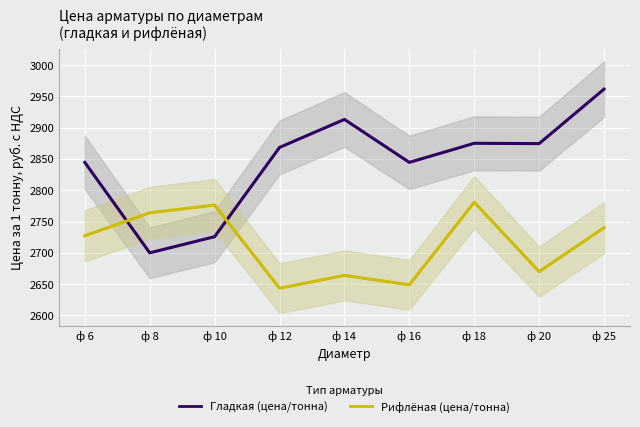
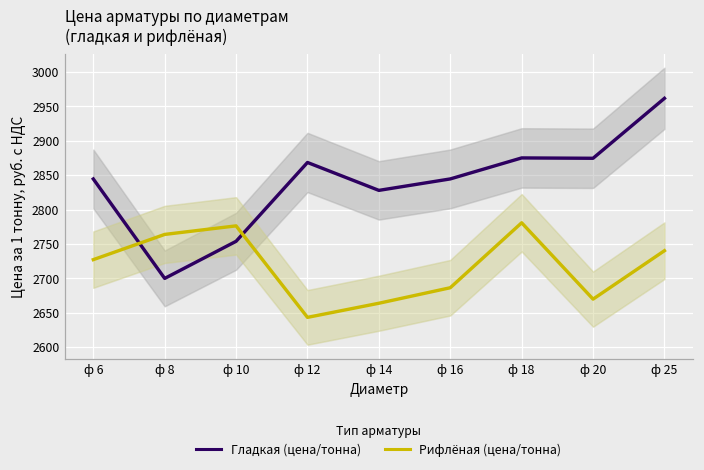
  {
    "Гладкая (цена/тонна)": {
      "ф 6": 2840,
      "ф 8": 2700,
-     "ф 10": 2730,
+     "ф 10": 2750,
      "ф 12": 2870,
-     "ф 14": 2910,
+     "ф 14": 2830,
      "ф 16": 2840,
      "ф 18": 2880,
      "ф 20": 2870,
      "ф 25": 2960
    },
    "Рифлёная (цена/тонна)": {
      "ф 6": 2730,
      "ф 8": 2760,
      "ф 10": 2780,
      "ф 12": 2640,
      "ф 14": 2660,
-     "ф 16": 2650,
+     "ф 16": 2690,
      "ф 18": 2780,
      "ф 20": 2670,
      "ф 25": 2740
    }
  }
